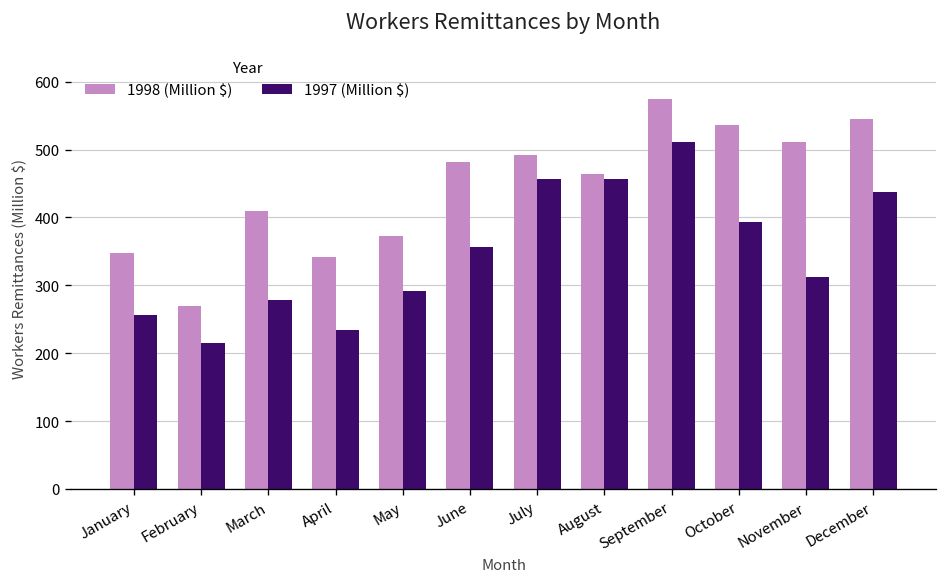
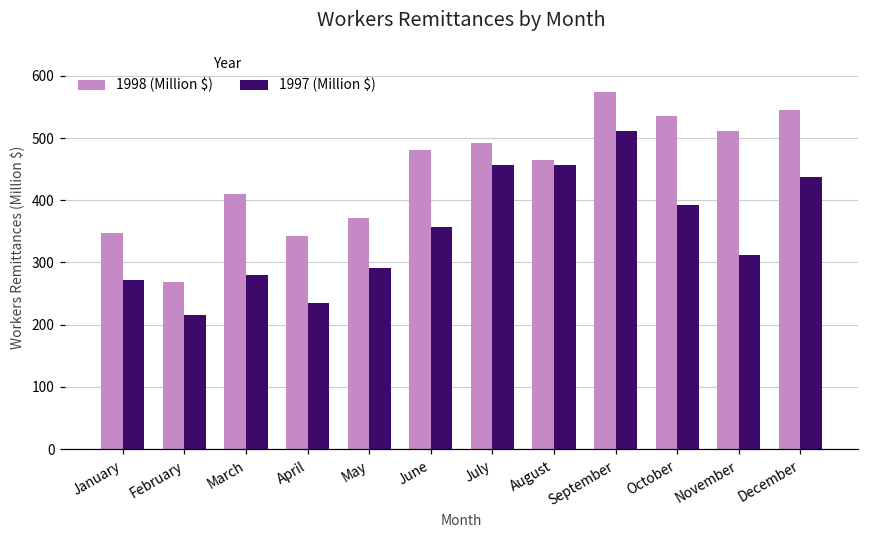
  {
    "1998 (Million $)": {
      "January": 350,
      "February": 270,
      "March": 410,
      "April": 340,
      "May": 370,
      "June": 480,
      "July": 490,
      "August": 460,
      "September": 570,
      "October": 540,
      "November": 510,
      "December": 550
    },
    "1997 (Million $)": {
-     "January": 260,
+     "January": 270,
      "February": 220,
      "March": 280,
      "April": 230,
      "May": 290,
      "June": 360,
      "July": 460,
      "August": 460,
      "September": 510,
      "October": 390,
      "November": 310,
      "December": 440
    }
  }
